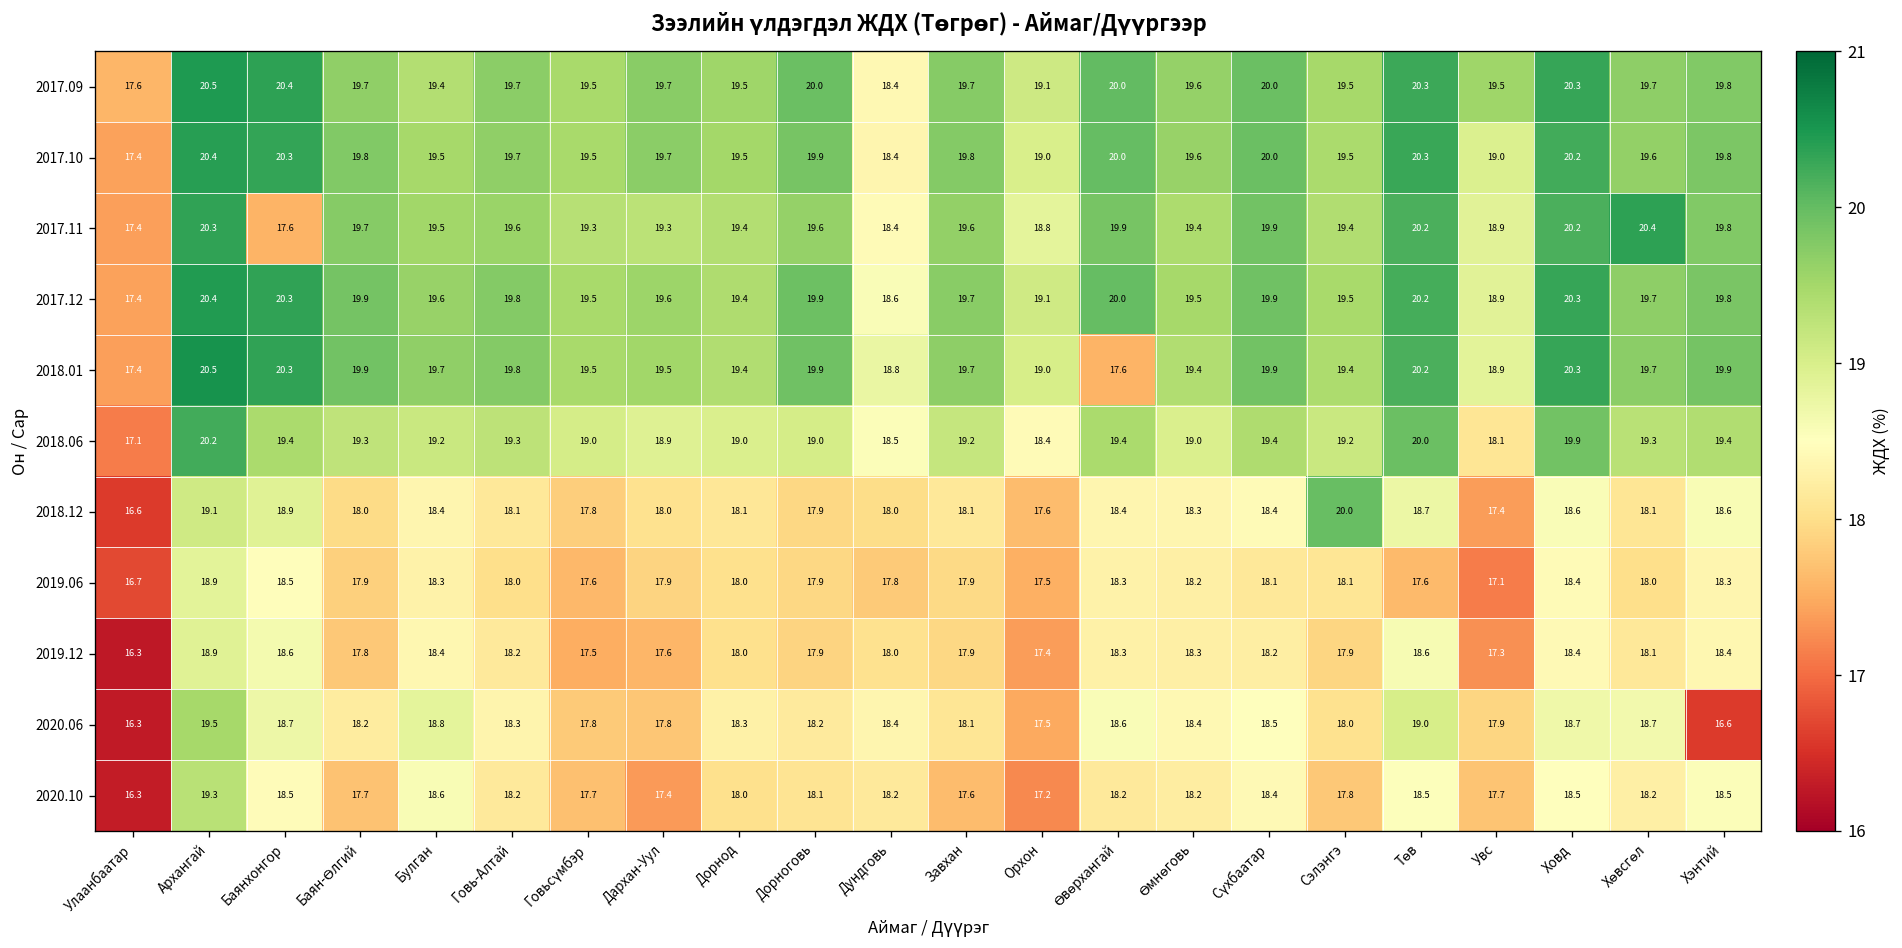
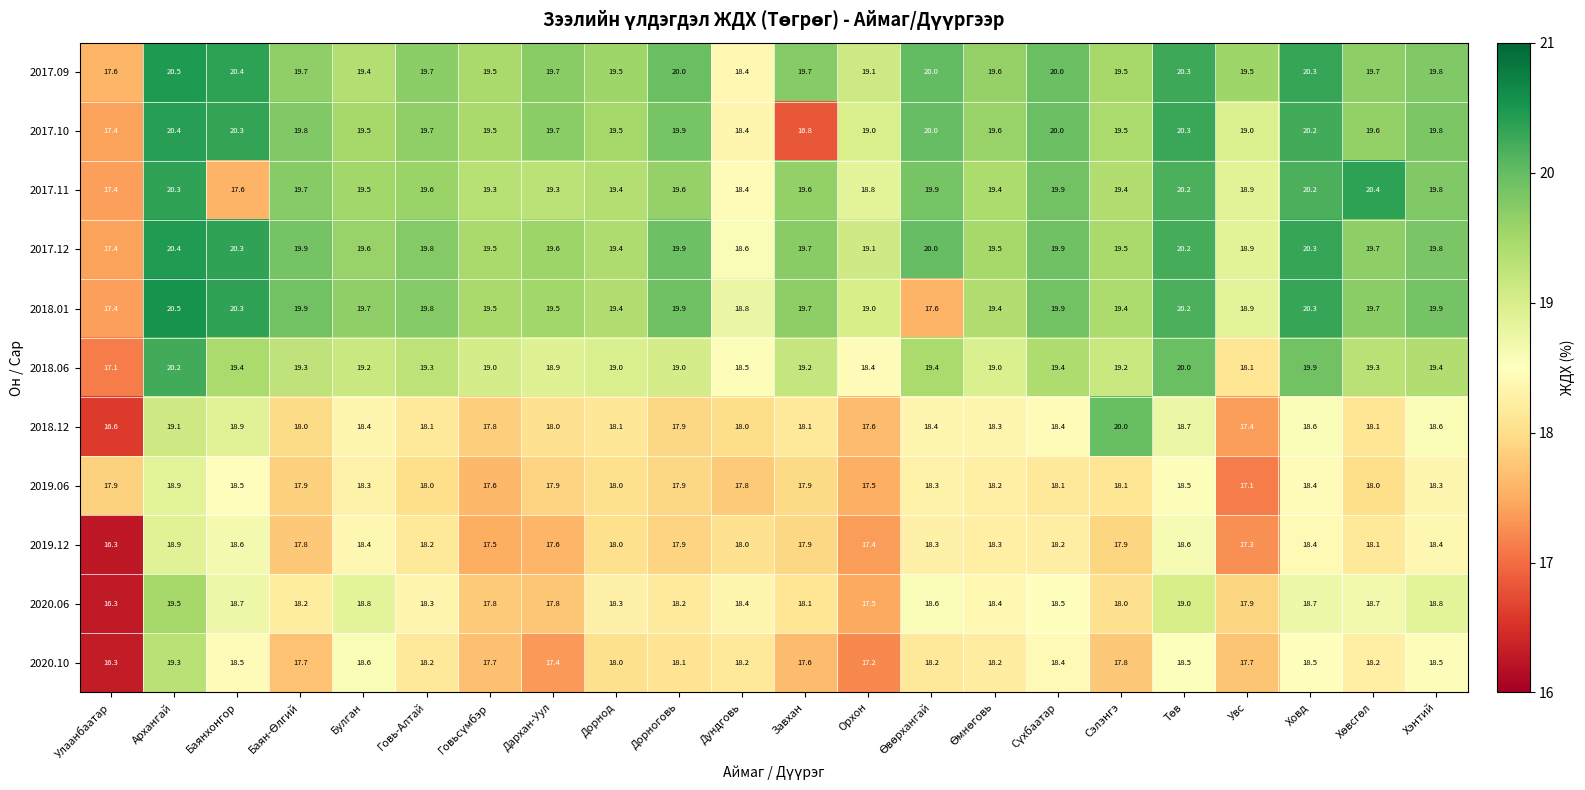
  {
    "2017.10": {
      "Улаанбаатар": 17.4,
      "Архангай": 20.4,
      "Баянхонгор": 20.3,
      "Баян-Өлгий": 19.8,
      "Булган": 19.5,
      "Говь-Алтай": 19.7,
      "Говьсүмбэр": 19.5,
      "Дархан-Уул": 19.7,
      "Дорнод": 19.5,
      "Дорноговь": 19.9,
      "Дундговь": 18.4,
-     "Завхан": 19.8,
+     "Завхан": 16.8,
      "Орхон": 19.0,
      "Өвөрхангай": 20.0,
      "Өмнөговь": 19.6,
      "Сүхбаатар": 20.0,
      "Сэлэнгэ": 19.5,
      "Төв": 20.3,
      "Увс": 19.0,
      "Ховд": 20.2,
      "Хөвсгөл": 19.6,
      "Хэнтий": 19.8
    },
    "2019.06": {
-     "Улаанбаатар": 16.7,
+     "Улаанбаатар": 17.9,
      "Архангай": 18.9,
      "Баянхонгор": 18.5,
      "Баян-Өлгий": 17.9,
      "Булган": 18.3,
      "Говь-Алтай": 18.0,
      "Говьсүмбэр": 17.6,
      "Дархан-Уул": 17.9,
      "Дорнод": 18.0,
      "Дорноговь": 17.9,
      "Дундговь": 17.8,
      "Завхан": 17.9,
      "Орхон": 17.5,
      "Өвөрхангай": 18.3,
      "Өмнөговь": 18.2,
      "Сүхбаатар": 18.1,
      "Сэлэнгэ": 18.1,
-     "Төв": 17.6,
+     "Төв": 18.5,
      "Увс": 17.1,
      "Ховд": 18.4,
      "Хөвсгөл": 18.0,
      "Хэнтий": 18.3
    },
    "2020.06": {
      "Улаанбаатар": 16.3,
      "Архангай": 19.5,
      "Баянхонгор": 18.7,
      "Баян-Өлгий": 18.2,
      "Булган": 18.8,
      "Говь-Алтай": 18.3,
      "Говьсүмбэр": 17.8,
      "Дархан-Уул": 17.8,
      "Дорнод": 18.3,
      "Дорноговь": 18.2,
      "Дундговь": 18.4,
      "Завхан": 18.1,
      "Орхон": 17.5,
      "Өвөрхангай": 18.6,
      "Өмнөговь": 18.4,
      "Сүхбаатар": 18.5,
      "Сэлэнгэ": 18.0,
      "Төв": 19.0,
      "Увс": 17.9,
      "Ховд": 18.7,
      "Хөвсгөл": 18.7,
-     "Хэнтий": 16.6
+     "Хэнтий": 18.8
    }
  }
